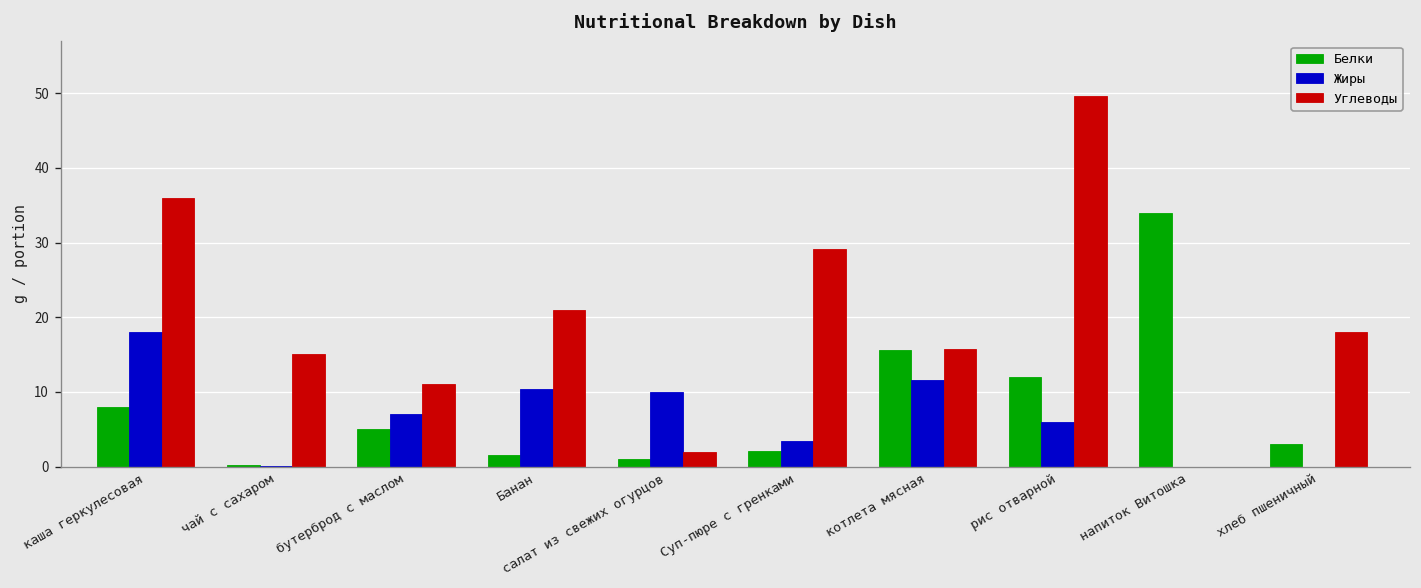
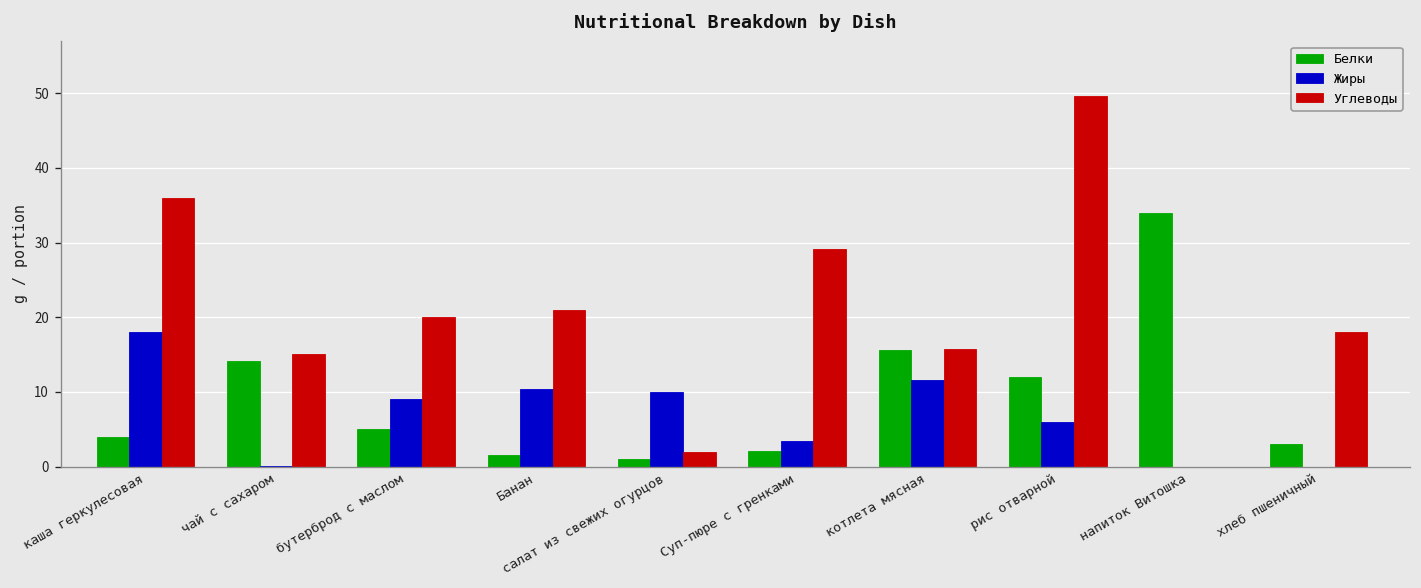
  {
    "Белки": {
-     "каша геркулесовая": 8,
-     "чай с сахаром": 0,
+     "каша геркулесовая": 4,
+     "чай с сахаром": 14,
      "бутерброд с маслом": 5,
      "Банан": 2,
      "салат из свежих огурцов": 1,
      "Суп-пюре с гренками": 2,
      "котлета мясная": 16,
      "рис отварной": 12,
      "напиток Витошка": 34,
      "хлеб пшеничный": 3
    },
    "Жиры": {
      "каша геркулесовая": 18,
-     "бутерброд с маслом": 7,
+     "бутерброд с маслом": 9,
      "Банан": 10,
      "салат из свежих огурцов": 10,
      "Суп-пюре с гренками": 3,
      "котлета мясная": 12,
      "рис отварной": 6,
      "напиток Витошка": 0,
      "хлеб пшеничный": 0
    },
    "Углеводы": {
      "каша геркулесовая": 36,
      "чай с сахаром": 15,
-     "бутерброд с маслом": 11,
+     "бутерброд с маслом": 20,
      "Банан": 21,
      "салат из свежих огурцов": 2,
      "Суп-пюре с гренками": 29,
      "котлета мясная": 16,
      "рис отварной": 50,
      "напиток Витошка": 0,
      "хлеб пшеничный": 18
    }
  }
